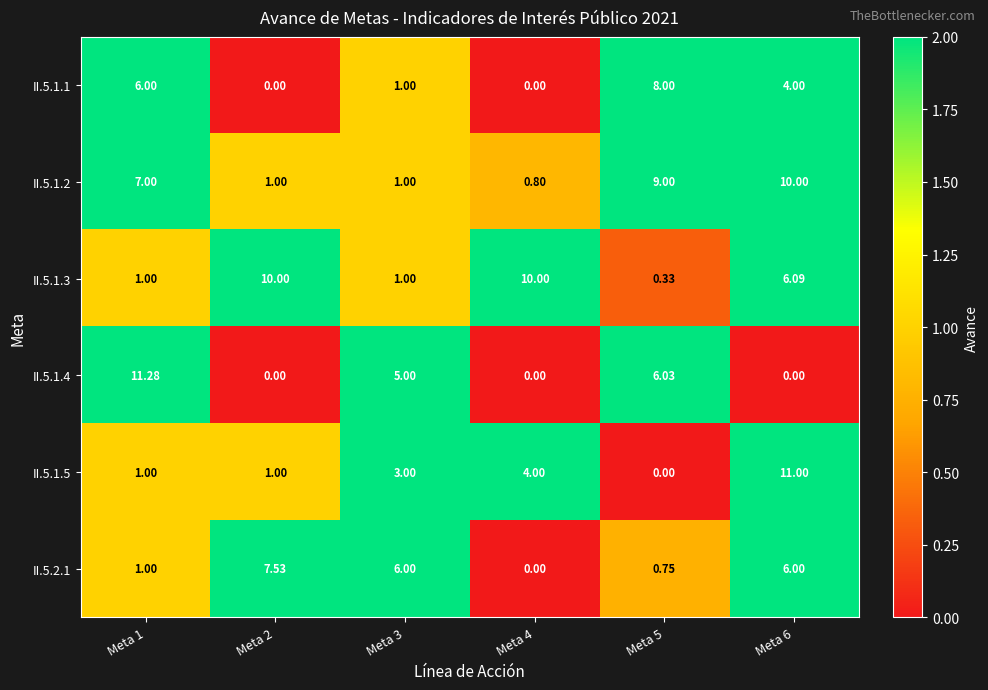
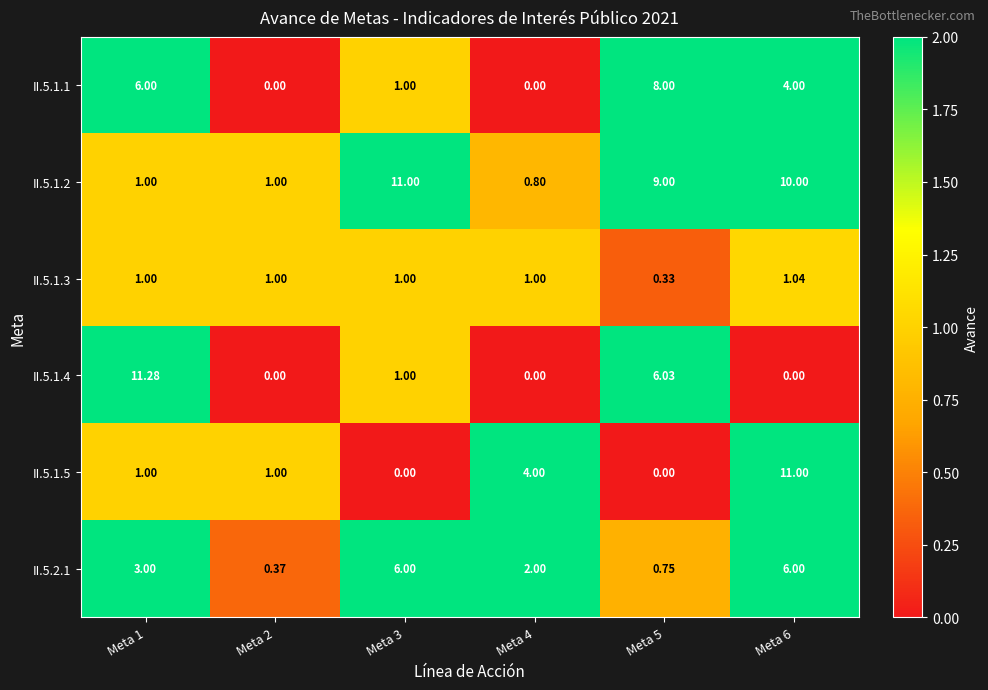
  {
    "II.5.1.1": {
      "Meta 1": 6.00,
      "Meta 2": 0.00,
      "Meta 3": 1.00,
      "Meta 4": 0.00,
      "Meta 5": 8.00,
      "Meta 6": 4.00
    },
    "II.5.1.2": {
-     "Meta 1": 7.00,
+     "Meta 1": 1.00,
      "Meta 2": 1.00,
-     "Meta 3": 1.00,
+     "Meta 3": 11.00,
      "Meta 4": 0.80,
      "Meta 5": 9.00,
      "Meta 6": 10.00
    },
    "II.5.1.3": {
      "Meta 1": 1.00,
-     "Meta 2": 10.00,
+     "Meta 2": 1.00,
      "Meta 3": 1.00,
-     "Meta 4": 10.00,
+     "Meta 4": 1.00,
      "Meta 5": 0.33,
-     "Meta 6": 6.09
+     "Meta 6": 1.04
    },
    "II.5.1.4": {
      "Meta 1": 11.28,
      "Meta 2": 0.00,
-     "Meta 3": 5.00,
+     "Meta 3": 1.00,
      "Meta 4": 0.00,
      "Meta 5": 6.03,
      "Meta 6": 0.00
    },
    "II.5.1.5": {
      "Meta 1": 1.00,
      "Meta 2": 1.00,
-     "Meta 3": 3.00,
+     "Meta 3": 0.00,
      "Meta 4": 4.00,
      "Meta 5": 0.00,
      "Meta 6": 11.00
    },
    "II.5.2.1": {
-     "Meta 1": 1.00,
-     "Meta 2": 7.53,
+     "Meta 1": 3.00,
+     "Meta 2": 0.37,
      "Meta 3": 6.00,
-     "Meta 4": 0.00,
+     "Meta 4": 2.00,
      "Meta 5": 0.75,
      "Meta 6": 6.00
    }
  }
